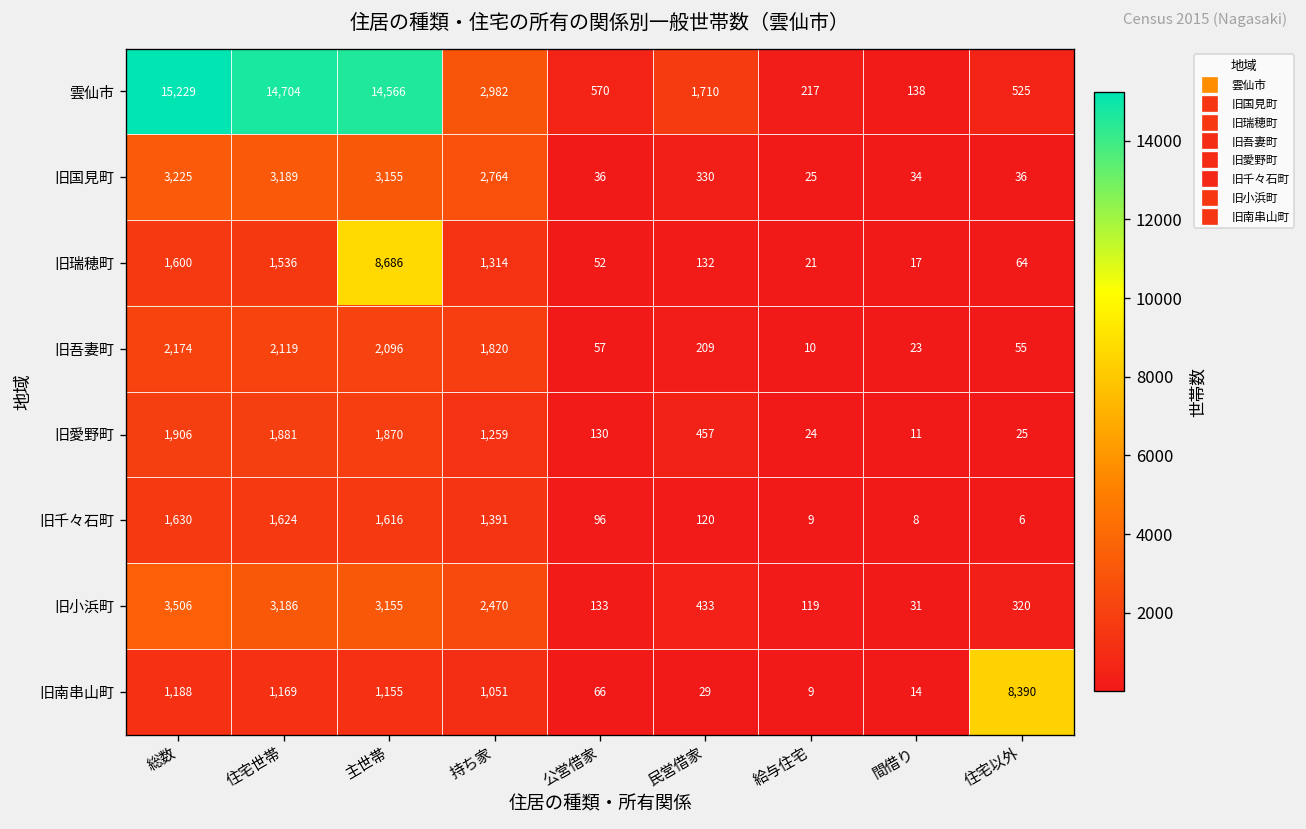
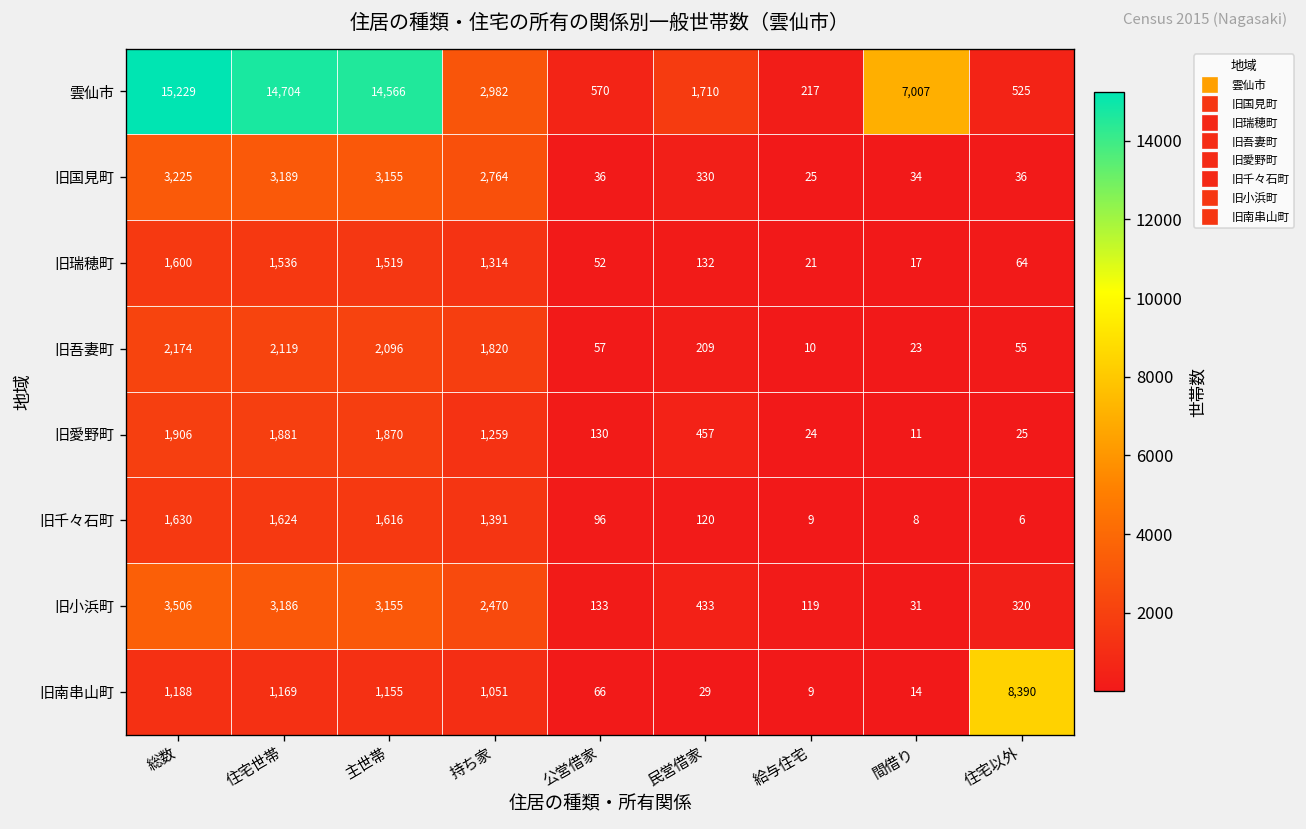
  {
    "雲仙市": {
      "総数": "15,229",
      "住宅世帯": "14,704",
      "主世帯": "14,566",
      "持ち家": "2,982",
      "公営借家": "570",
      "民営借家": "1,710",
      "給与住宅": "217",
-     "間借り": "138",
+     "間借り": "7,007",
      "住宅以外": "525"
    },
    "旧国見町": {
      "総数": "3,225",
      "住宅世帯": "3,189",
      "主世帯": "3,155",
      "持ち家": "2,764",
      "公営借家": "36",
      "民営借家": "330",
      "給与住宅": "25",
      "間借り": "34",
      "住宅以外": "36"
    },
    "旧瑞穂町": {
      "総数": "1,600",
      "住宅世帯": "1,536",
-     "主世帯": "8,686",
+     "主世帯": "1,519",
      "持ち家": "1,314",
      "公営借家": "52",
      "民営借家": "132",
      "給与住宅": "21",
      "間借り": "17",
      "住宅以外": "64"
    },
    "旧吾妻町": {
      "総数": "2,174",
      "住宅世帯": "2,119",
      "主世帯": "2,096",
      "持ち家": "1,820",
      "公営借家": "57",
      "民営借家": "209",
      "給与住宅": "10",
      "間借り": "23",
      "住宅以外": "55"
    },
    "旧愛野町": {
      "総数": "1,906",
      "住宅世帯": "1,881",
      "主世帯": "1,870",
      "持ち家": "1,259",
      "公営借家": "130",
      "民営借家": "457",
      "給与住宅": "24",
      "間借り": "11",
      "住宅以外": "25"
    },
    "旧千々石町": {
      "総数": "1,630",
      "住宅世帯": "1,624",
      "主世帯": "1,616",
      "持ち家": "1,391",
      "公営借家": "96",
      "民営借家": "120",
      "給与住宅": "9",
      "間借り": "8",
      "住宅以外": "6"
    },
    "旧小浜町": {
      "総数": "3,506",
      "住宅世帯": "3,186",
      "主世帯": "3,155",
      "持ち家": "2,470",
      "公営借家": "133",
      "民営借家": "433",
      "給与住宅": "119",
      "間借り": "31",
      "住宅以外": "320"
    },
    "旧南串山町": {
      "総数": "1,188",
      "住宅世帯": "1,169",
      "主世帯": "1,155",
      "持ち家": "1,051",
      "公営借家": "66",
      "民営借家": "29",
      "給与住宅": "9",
      "間借り": "14",
      "住宅以外": "8,390"
    }
  }
